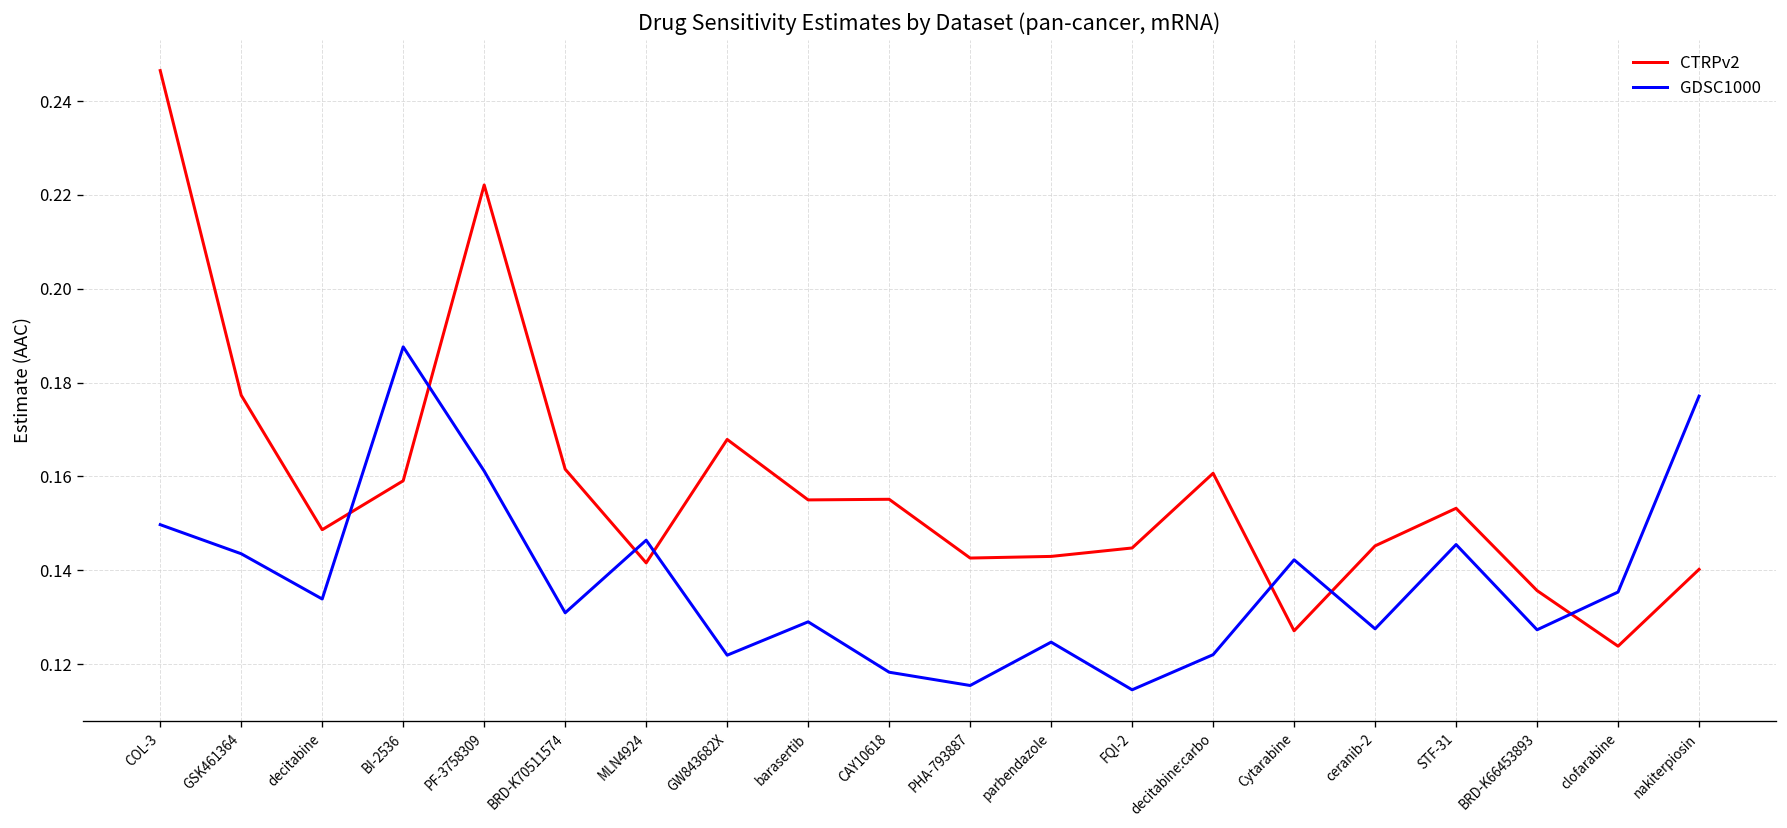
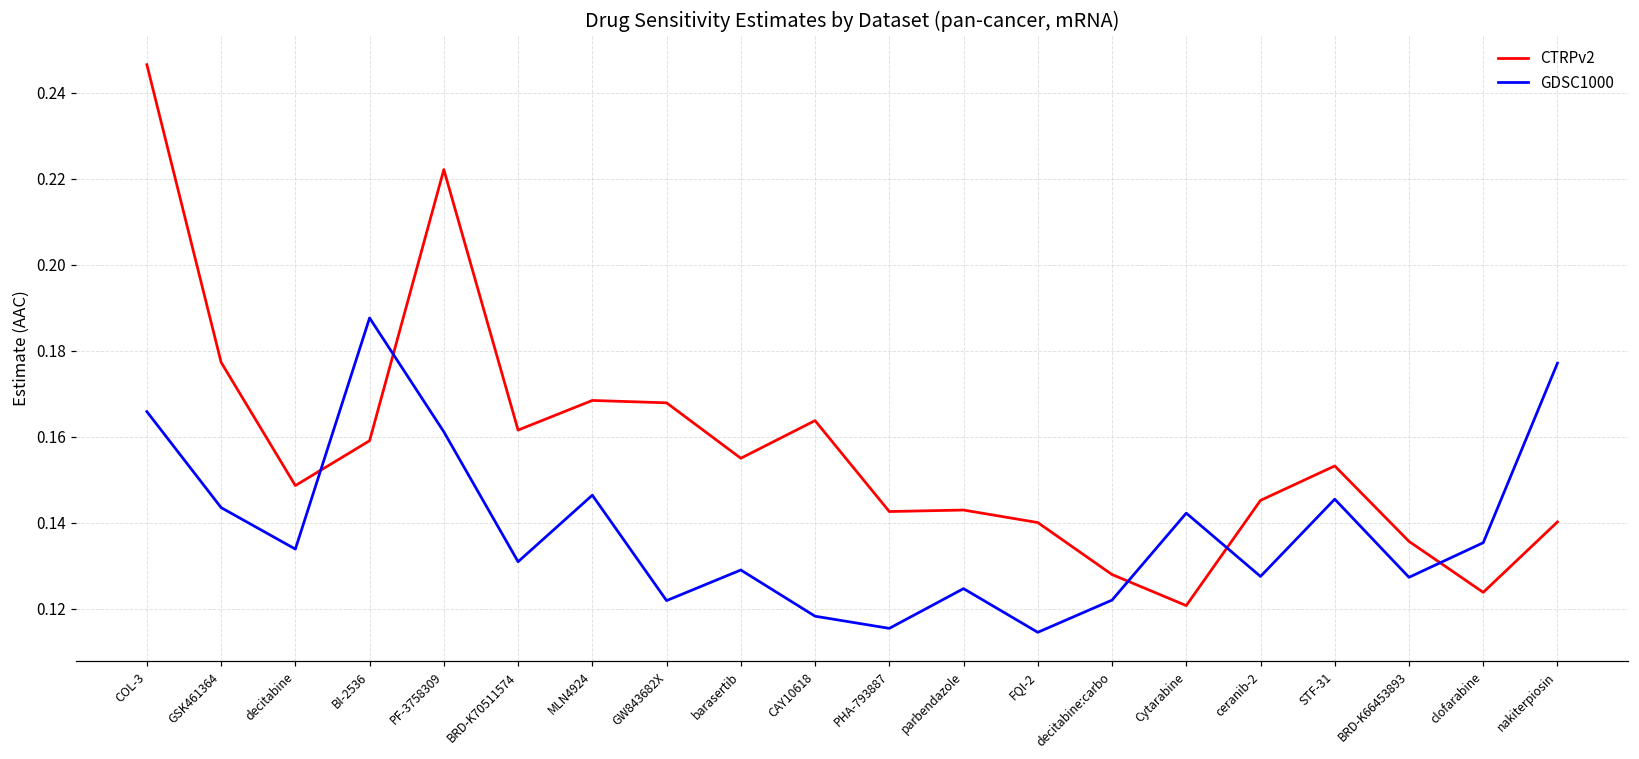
  {
    "CTRPv2": {
      "COL-3": 0.246,
      "GSK461364": 0.177,
      "decitabine": 0.149,
      "BI-2536": 0.159,
      "PF-3758309": 0.222,
      "BRD-K70511574": 0.162,
-     "MLN4924": 0.142,
+     "MLN4924": 0.168,
      "GW843682X": 0.168,
      "barasertib": 0.155,
-     "CAY10618": 0.155,
+     "CAY10618": 0.164,
      "PHA-793887": 0.143,
      "parbendazole": 0.143,
-     "FQI-2": 0.145,
-     "decitabine:carbo": 0.161,
-     "Cytarabine": 0.127,
+     "FQI-2": 0.140,
+     "decitabine:carbo": 0.128,
+     "Cytarabine": 0.121,
      "ceranib-2": 0.145,
      "STF-31": 0.153,
      "BRD-K66453893": 0.136,
      "clofarabine": 0.124,
      "nakiterpiosin": 0.140
    },
    "GDSC1000": {
-     "COL-3": 0.150,
+     "COL-3": 0.166,
      "GSK461364": 0.144,
      "decitabine": 0.134,
      "BI-2536": 0.188,
      "PF-3758309": 0.161,
      "BRD-K70511574": 0.131,
      "MLN4924": 0.146,
      "GW843682X": 0.122,
      "barasertib": 0.129,
      "CAY10618": 0.118,
      "PHA-793887": 0.115,
      "parbendazole": 0.125,
      "FQI-2": 0.115,
      "decitabine:carbo": 0.122,
      "Cytarabine": 0.142,
      "ceranib-2": 0.128,
      "STF-31": 0.145,
      "BRD-K66453893": 0.127,
      "clofarabine": 0.135,
      "nakiterpiosin": 0.177
    }
  }
